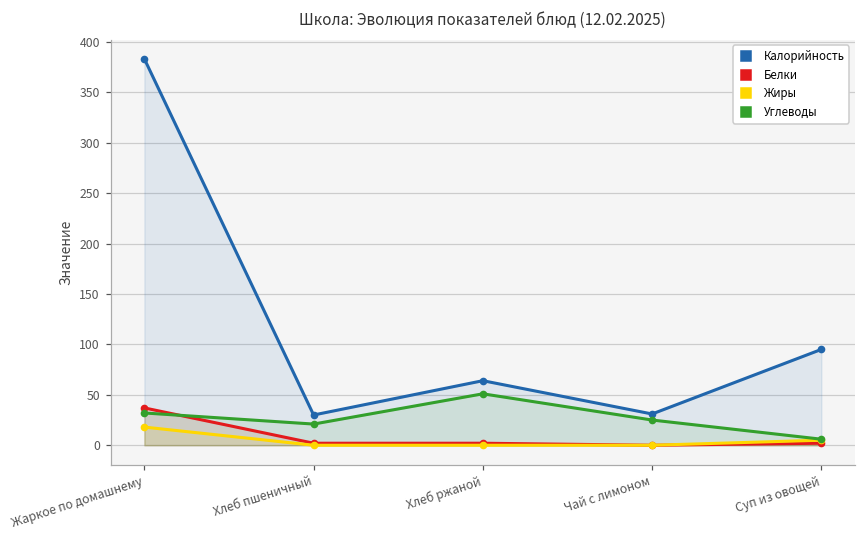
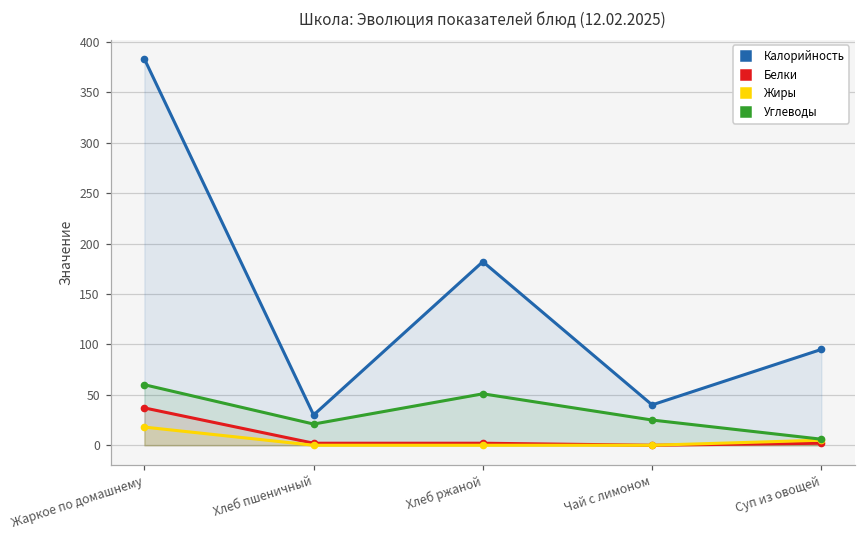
  {
    "Калорийность": {
      "Жаркое по домашнему": 380,
      "Хлеб пшеничный": 30,
-     "Хлеб ржаной": 60,
-     "Чай с лимоном": 30,
+     "Хлеб ржаной": 180,
+     "Чай с лимоном": 40,
      "Суп из овощей": 100
    },
    "Белки": {
      "Жаркое по домашнему": 40,
      "Суп из овощей": 0
    },
    "Жиры": {
      "Жаркое по домашнему": 20
    },
    "Углеводы": {
-     "Жаркое по домашнему": 30,
+     "Жаркое по домашнему": 60,
      "Хлеб пшеничный": 20,
      "Хлеб ржаной": 50,
      "Чай с лимоном": 30
    }
  }
